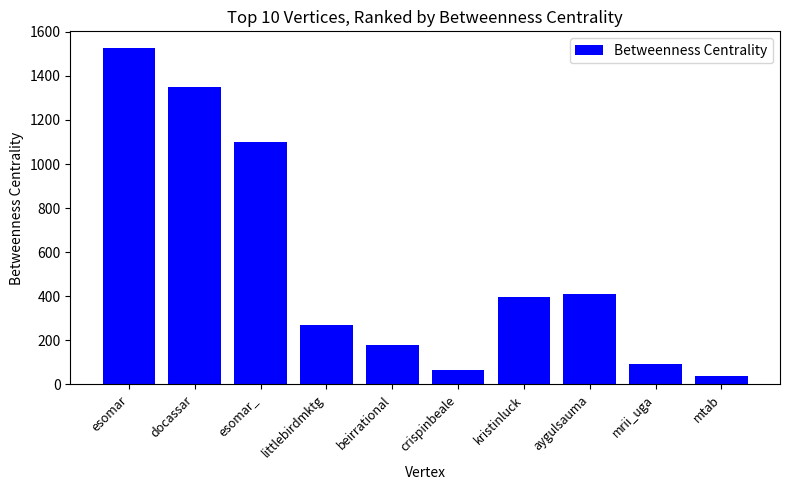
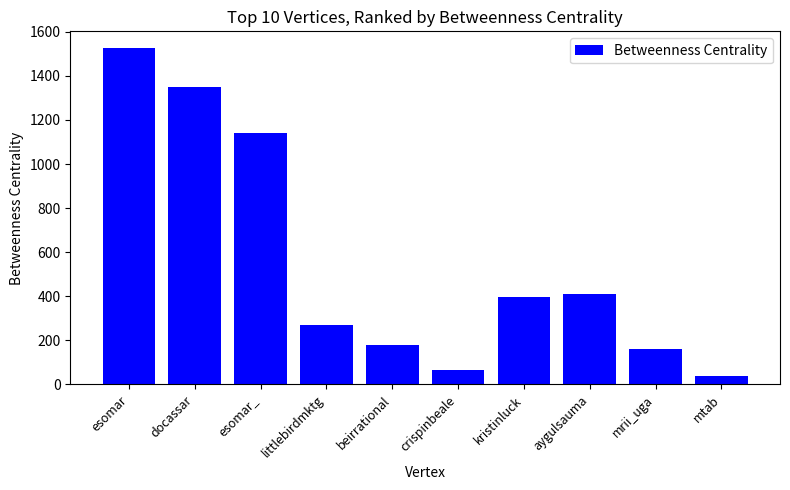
  {
    "esomar": 1530,
    "docassar": 1350,
-   "esomar_": 1100,
+   "esomar_": 1140,
    "littlebirdmktg": 270,
    "beirrational": 180,
    "crispinbeale": 70,
    "kristinluck": 400,
    "aygulsauma": 410,
-   "mrii_uga": 90,
+   "mrii_uga": 160,
    "mtab": 40
  }
